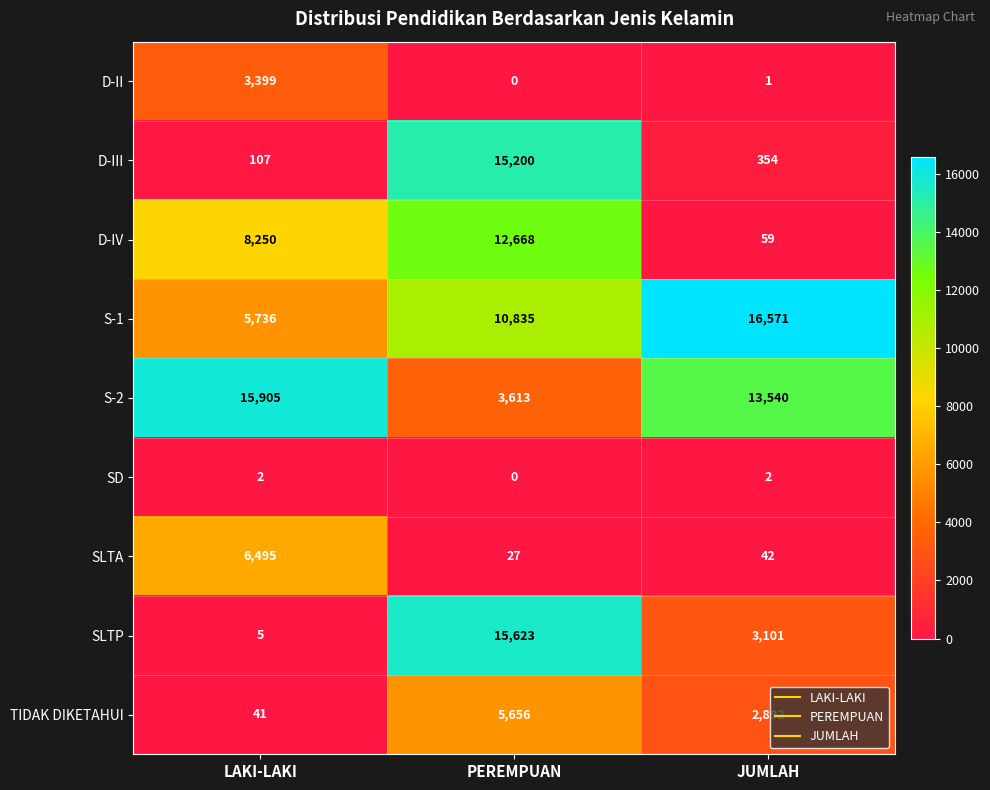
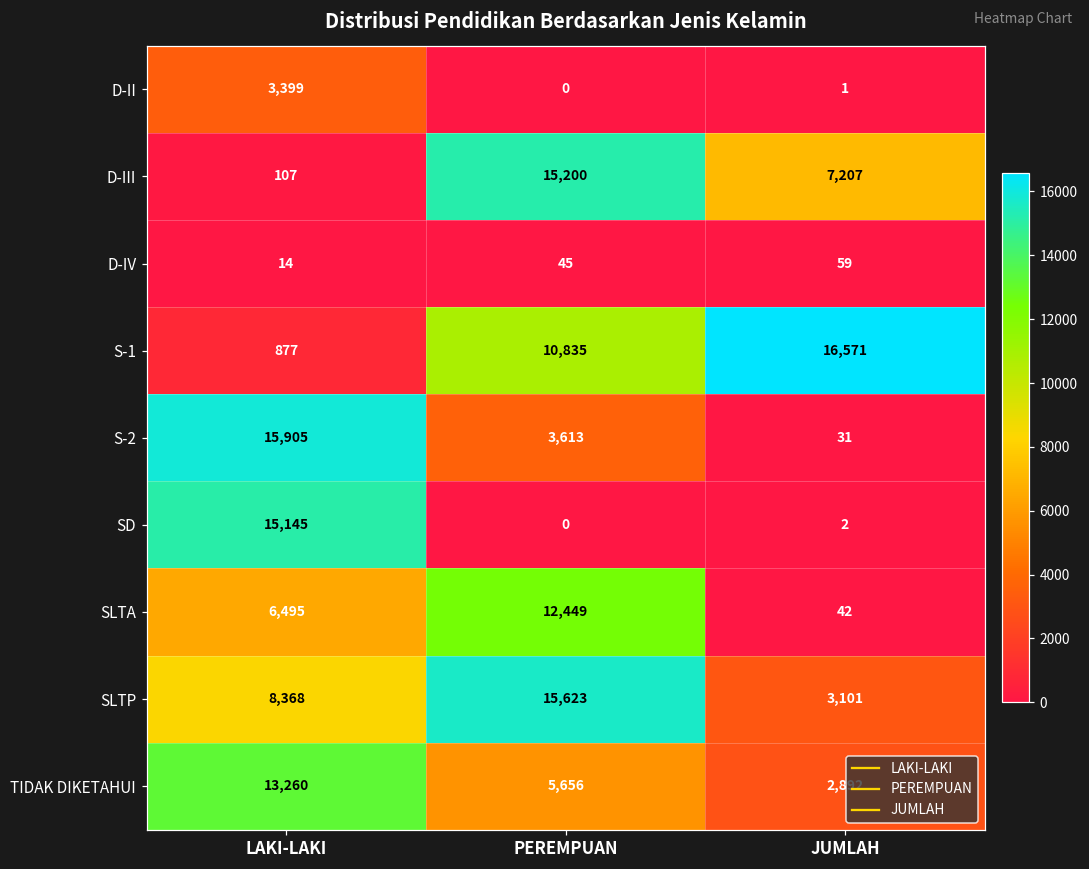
  {
    "D-II": {
      "LAKI-LAKI": "3,399",
      "PEREMPUAN": "0",
      "JUMLAH": "1"
    },
    "D-III": {
      "LAKI-LAKI": "107",
      "PEREMPUAN": "15,200",
-     "JUMLAH": "354"
+     "JUMLAH": "7,207"
    },
    "D-IV": {
-     "LAKI-LAKI": "8,250",
-     "PEREMPUAN": "12,668",
+     "LAKI-LAKI": "14",
+     "PEREMPUAN": "45",
      "JUMLAH": "59"
    },
    "S-1": {
-     "LAKI-LAKI": "5,736",
+     "LAKI-LAKI": "877",
      "PEREMPUAN": "10,835",
      "JUMLAH": "16,571"
    },
    "S-2": {
      "LAKI-LAKI": "15,905",
      "PEREMPUAN": "3,613",
-     "JUMLAH": "13,540"
+     "JUMLAH": "31"
    },
    "SD": {
-     "LAKI-LAKI": "2",
+     "LAKI-LAKI": "15,145",
      "PEREMPUAN": "0",
      "JUMLAH": "2"
    },
    "SLTA": {
      "LAKI-LAKI": "6,495",
-     "PEREMPUAN": "27",
+     "PEREMPUAN": "12,449",
      "JUMLAH": "42"
    },
    "SLTP": {
-     "LAKI-LAKI": "5",
+     "LAKI-LAKI": "8,368",
      "PEREMPUAN": "15,623",
      "JUMLAH": "3,101"
    },
    "TIDAK DIKETAHUI": {
-     "LAKI-LAKI": "41",
+     "LAKI-LAKI": "13,260",
      "PEREMPUAN": "5,656"
    }
  }
